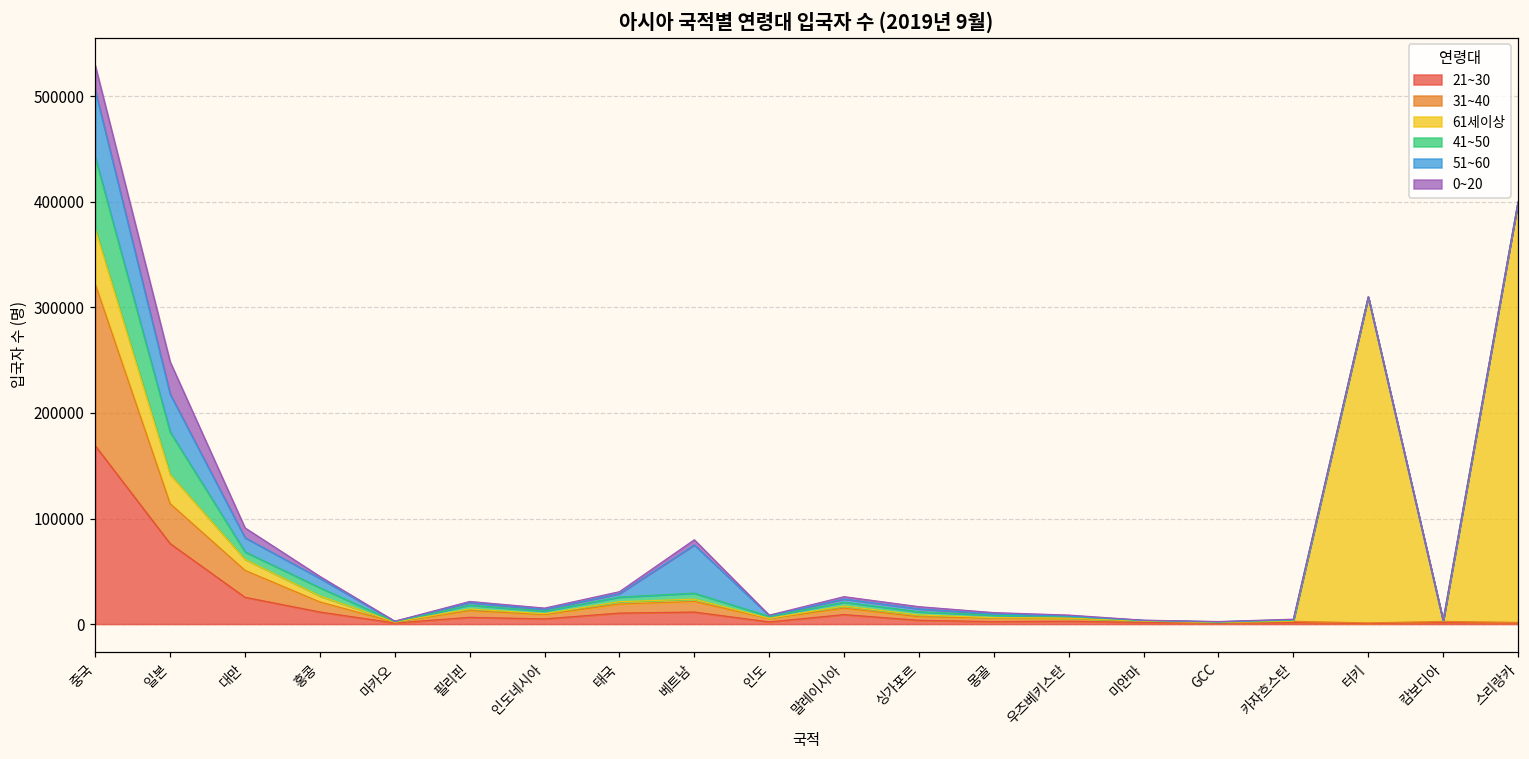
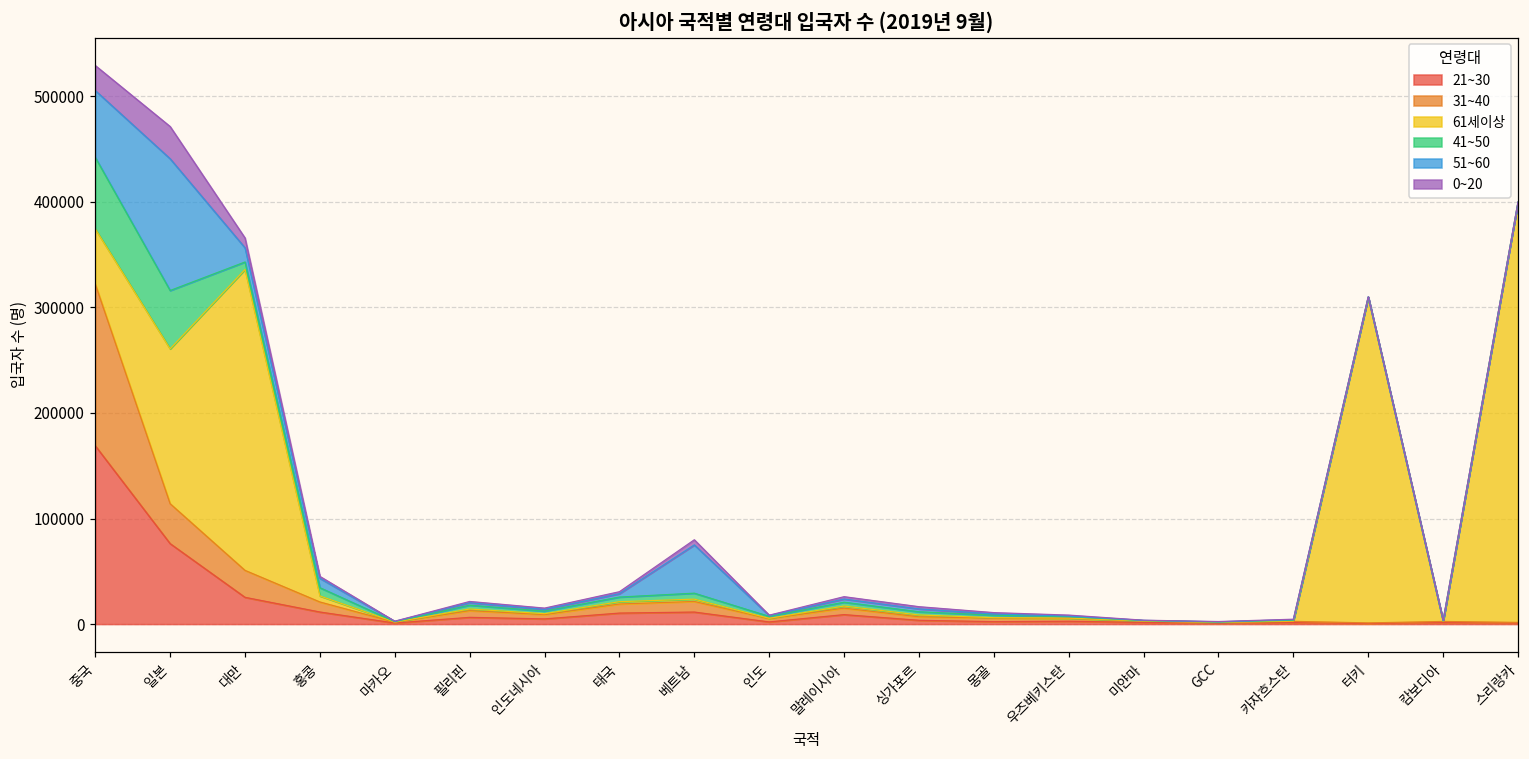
  {
    "61세이상": {
      "중국": 50000,
-     "일본": 30000,
-     "대만": 10000,
+     "일본": 150000,
+     "대만": 290000,
      "홍콩": 10000
    },
    "41~50": {
      "중국": 70000,
-     "일본": 40000,
+     "일본": 60000,
      "대만": 10000,
      "홍콩": 10000,
      "태국": 0,
      "베트남": 10000,
      "말레이시아": 0,
      "싱가포르": 0
    },
    "51~60": {
      "중국": 60000,
-     "일본": 40000,
+     "일본": 120000,
      "대만": 10000,
      "베트남": 50000
    },
    "0~20": {
      "중국": 20000,
      "일본": 30000,
      "대만": 10000,
      "베트남": 0
    }
  }
